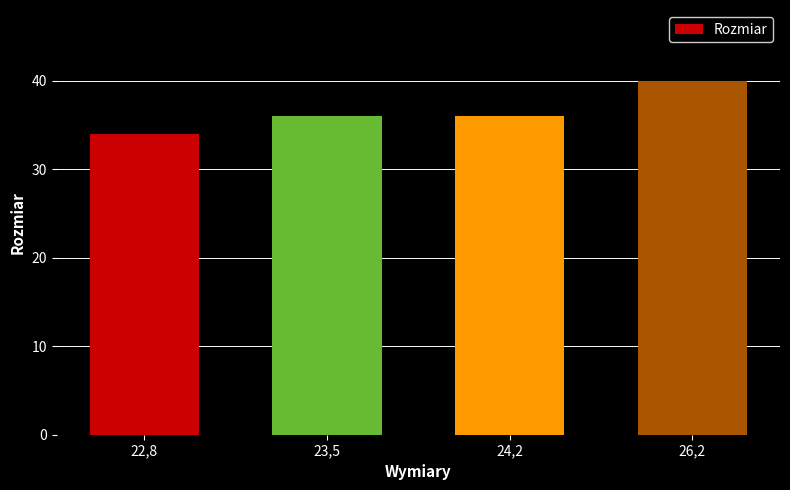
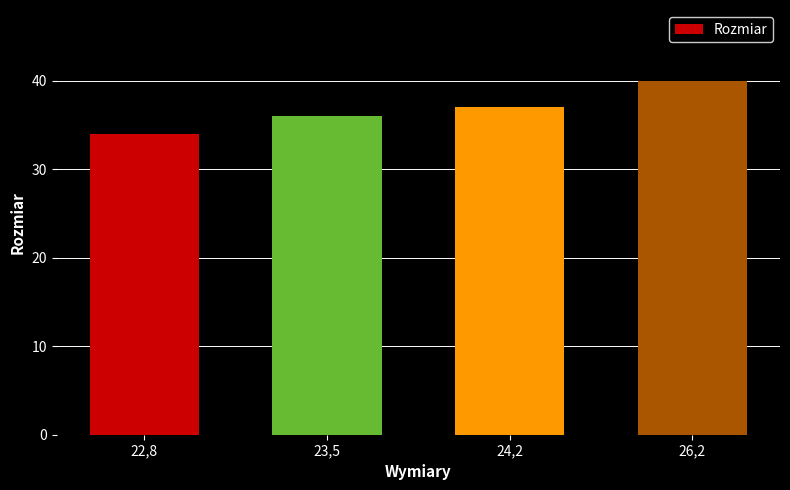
  {
    "22,8": 34,
    "23,5": 36,
-   "24,2": 36,
+   "24,2": 37,
    "26,2": 40
  }
